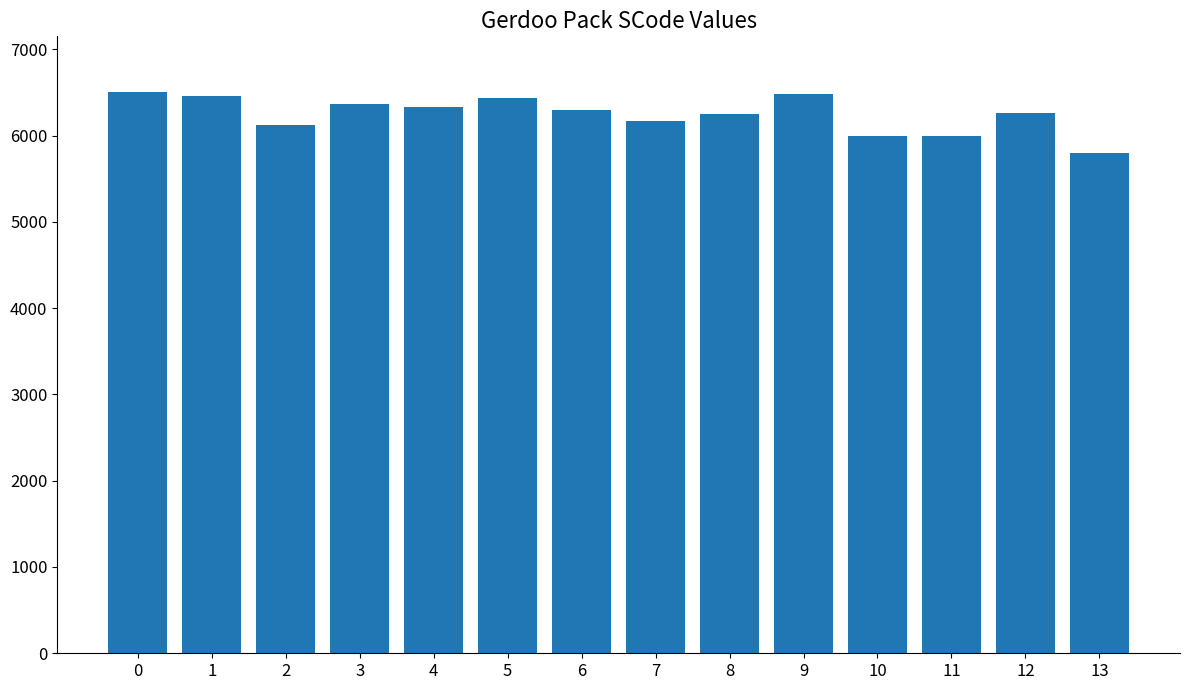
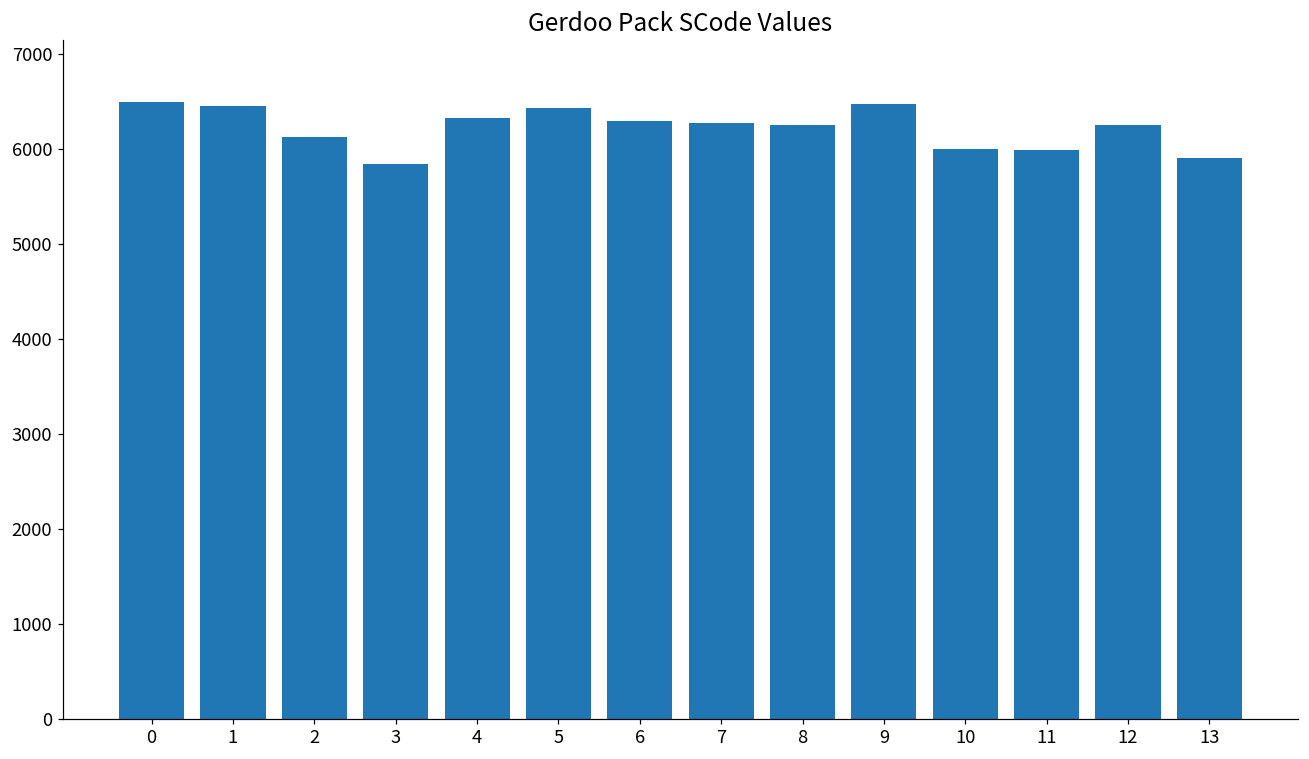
  {
    "0": 6500,
    "1": 6500,
    "2": 6100,
-   "3": 6400,
+   "3": 5800,
    "4": 6300,
    "5": 6400,
    "6": 6300,
-   "7": 6200,
+   "7": 6300,
    "8": 6300,
    "9": 6500,
    "10": 6000,
    "11": 6000,
    "12": 6300,
-   "13": 5800
+   "13": 5900
  }
